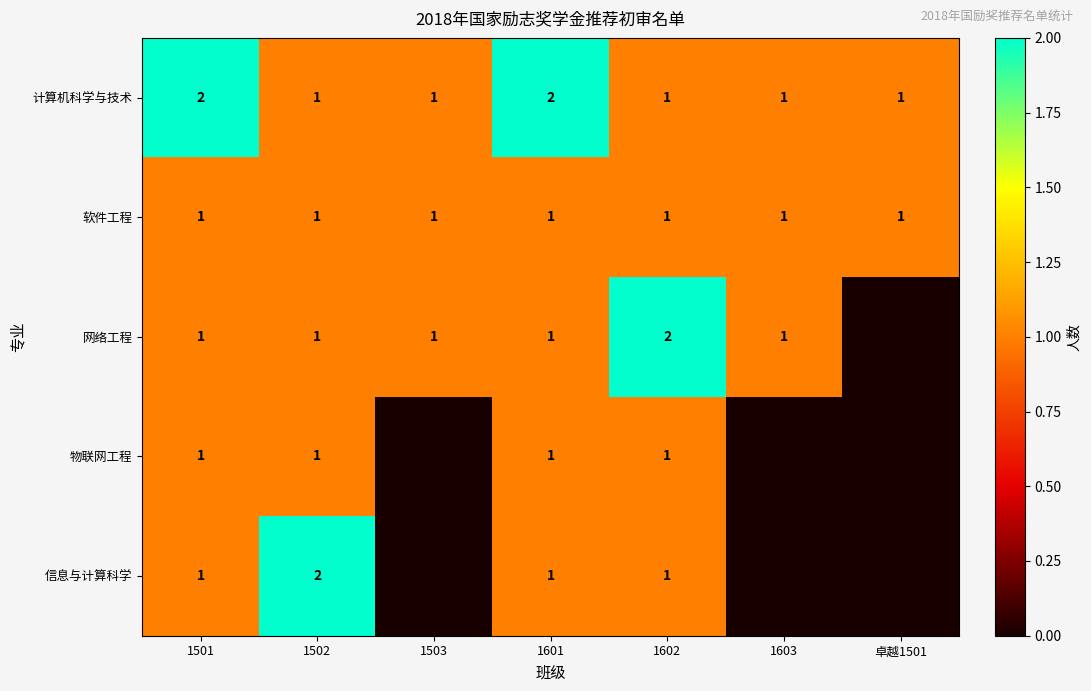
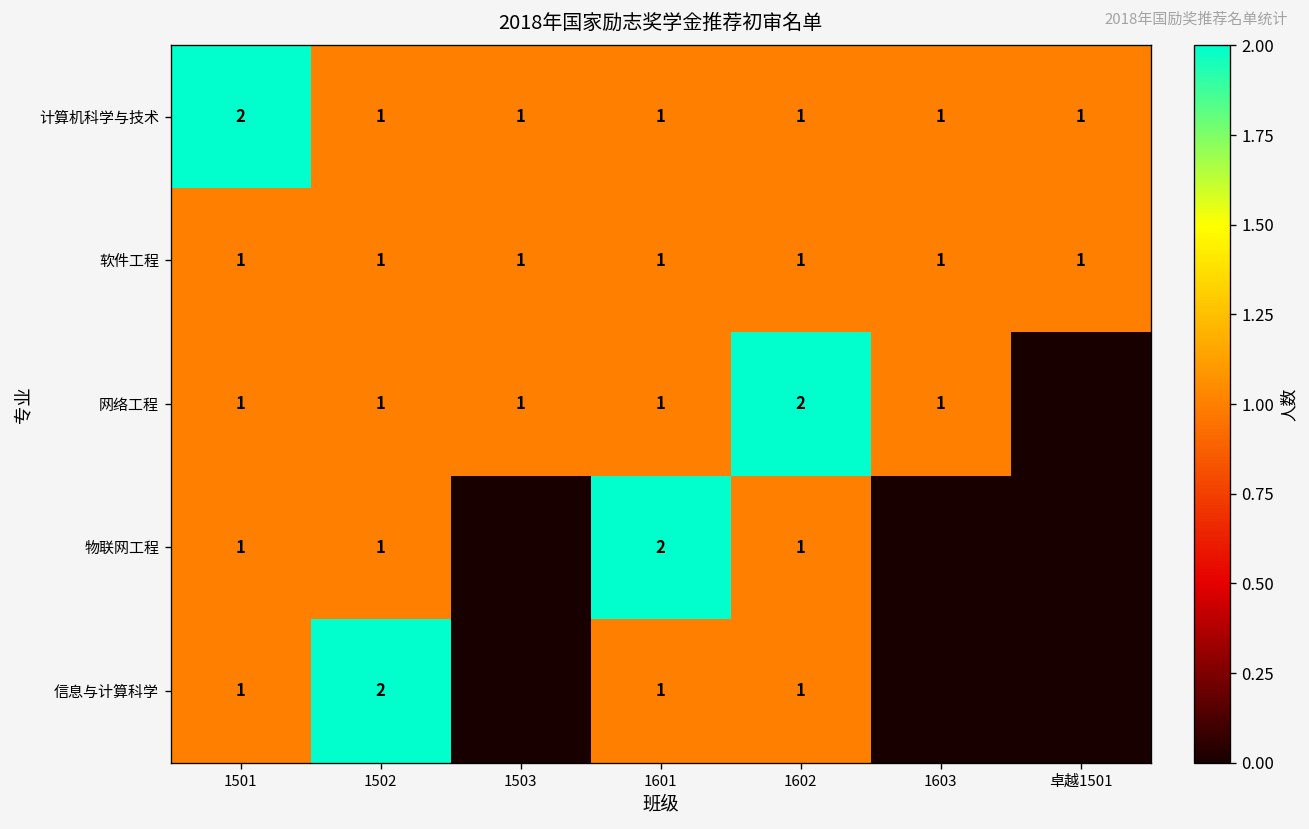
  {
    "计算机科学与技术": {
      "1501": 2,
      "1502": 1,
      "1503": 1,
-     "1601": 2,
+     "1601": 1,
      "1602": 1,
      "1603": 1,
      "卓越1501": 1
    },
    "软件工程": {
      "1501": 1,
      "1502": 1,
      "1503": 1,
      "1601": 1,
      "1602": 1,
      "1603": 1,
      "卓越1501": 1
    },
    "网络工程": {
      "1501": 1,
      "1502": 1,
      "1503": 1,
      "1601": 1,
      "1602": 2,
      "1603": 1
    },
    "物联网工程": {
      "1501": 1,
      "1502": 1,
-     "1601": 1,
+     "1601": 2,
      "1602": 1
    },
    "信息与计算科学": {
      "1501": 1,
      "1502": 2,
      "1601": 1,
      "1602": 1
    }
  }
